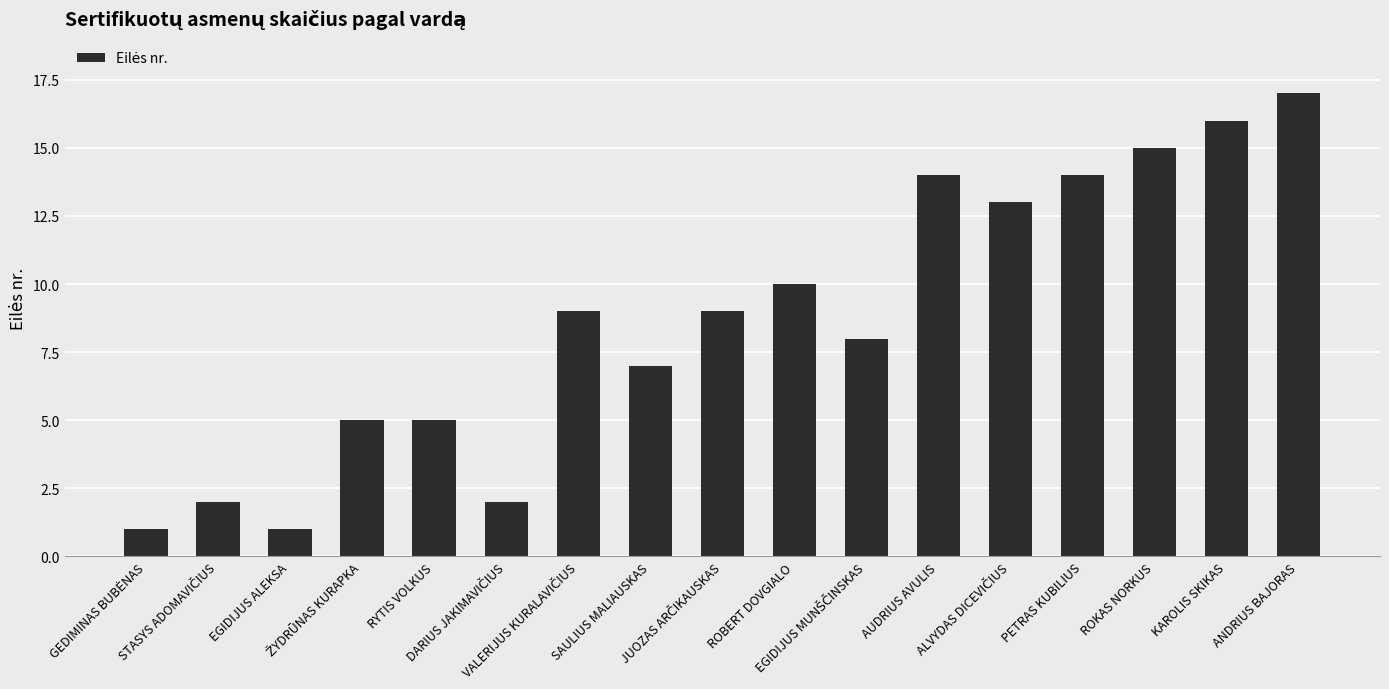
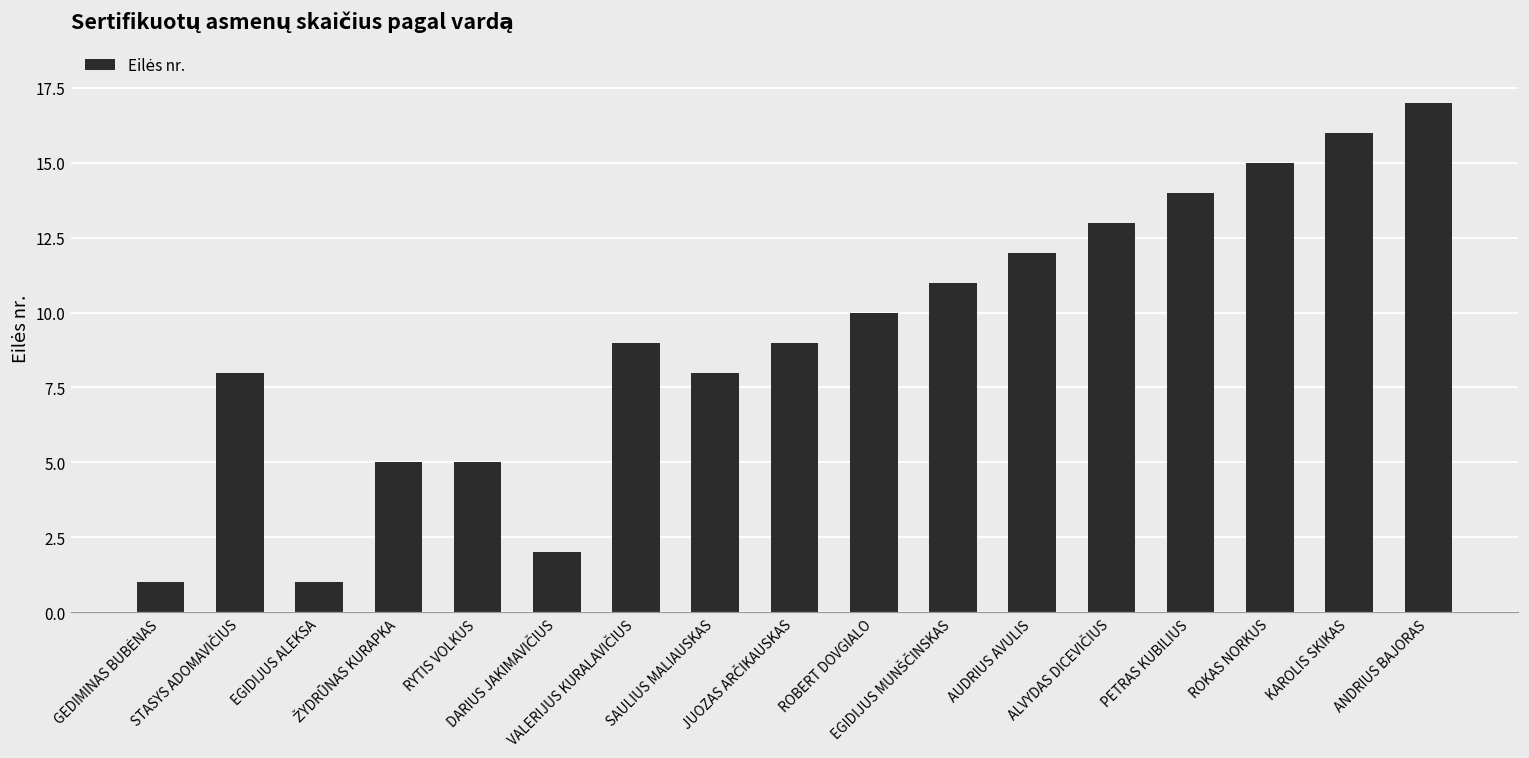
  {
    "GEDIMINAS BUBĖNAS": 1,
-   "STASYS ADOMAVIČIUS": 2,
+   "STASYS ADOMAVIČIUS": 8,
    "EGIDIJUS ALEKSA": 1,
    "ŽYDRŪNAS KURAPKA": 5,
    "RYTIS VOLKUS": 5,
    "DARIUS JAKIMAVIČIUS": 2,
    "VALERIJUS KURALAVIČIUS": 9,
-   "SAULIUS MALIAUSKAS": 7,
+   "SAULIUS MALIAUSKAS": 8,
    "JUOZAS ARČIKAUSKAS": 9,
    "ROBERT DOVGIALO": 10,
-   "EGIDIJUS MUNŠČINSKAS": 8,
-   "AUDRIUS AVULIS": 14,
+   "EGIDIJUS MUNŠČINSKAS": 11,
+   "AUDRIUS AVULIS": 12,
    "ALVYDAS DICEVIČIUS": 13,
    "PETRAS KUBILIUS": 14,
    "ROKAS NORKUS": 15,
    "KAROLIS SKIKAS": 16,
    "ANDRIUS BAJORAS": 17
  }
